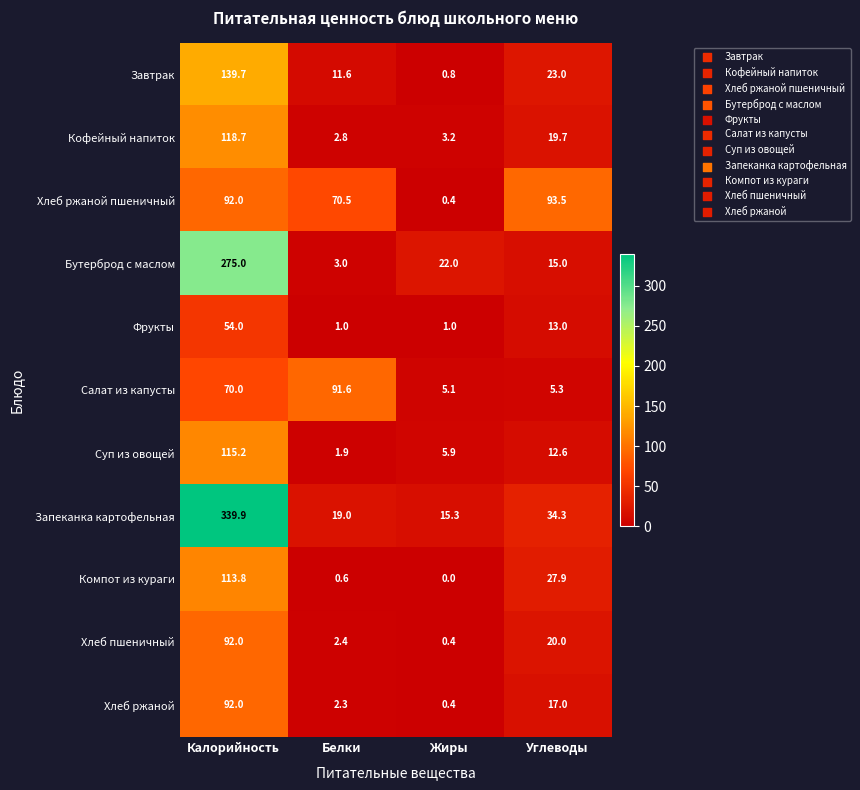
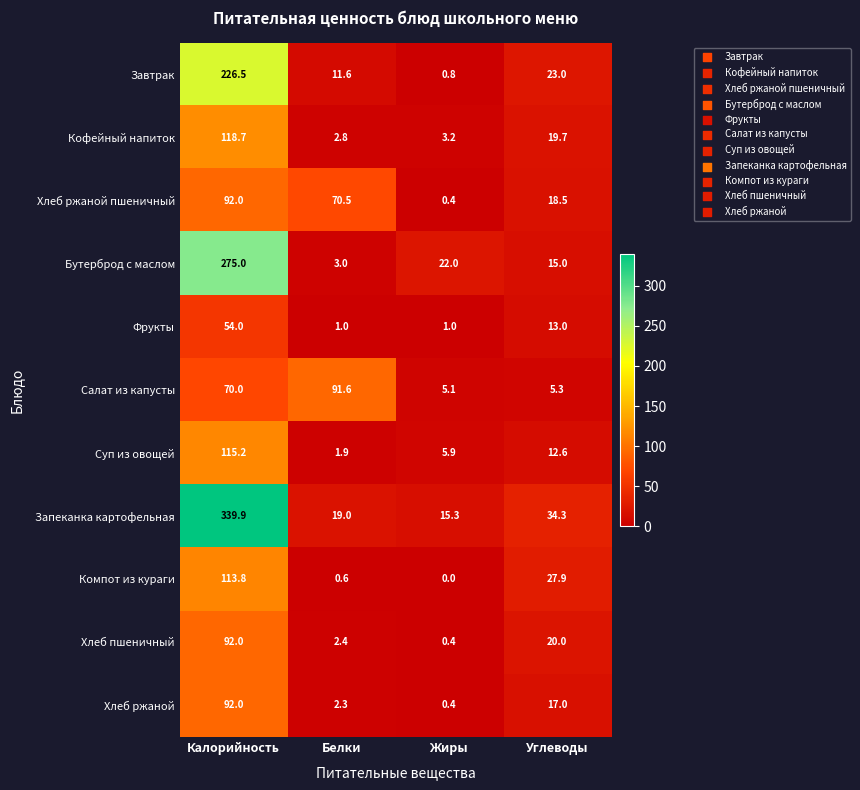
  {
    "Завтрак": {
-     "Калорийность": 139.7,
+     "Калорийность": 226.5,
      "Белки": 11.6,
      "Жиры": 0.8,
      "Углеводы": 23.0
    },
    "Кофейный напиток": {
      "Калорийность": 118.7,
      "Белки": 2.8,
      "Жиры": 3.2,
      "Углеводы": 19.7
    },
    "Хлеб ржаной пшеничный": {
      "Калорийность": 92.0,
      "Белки": 70.5,
      "Жиры": 0.4,
-     "Углеводы": 93.5
+     "Углеводы": 18.5
    },
    "Бутерброд с маслом": {
      "Калорийность": 275.0,
      "Белки": 3.0,
      "Жиры": 22.0,
      "Углеводы": 15.0
    },
    "Фрукты": {
      "Калорийность": 54.0,
      "Белки": 1.0,
      "Жиры": 1.0,
      "Углеводы": 13.0
    },
    "Салат из капусты": {
      "Калорийность": 70.0,
      "Белки": 91.6,
      "Жиры": 5.1,
      "Углеводы": 5.3
    },
    "Суп из овощей": {
      "Калорийность": 115.2,
      "Белки": 1.9,
      "Жиры": 5.9,
      "Углеводы": 12.6
    },
    "Запеканка картофельная": {
      "Калорийность": 339.9,
      "Белки": 19.0,
      "Жиры": 15.3,
      "Углеводы": 34.3
    },
    "Компот из кураги": {
      "Калорийность": 113.8,
      "Белки": 0.6,
      "Жиры": 0.0,
      "Углеводы": 27.9
    },
    "Хлеб пшеничный": {
      "Калорийность": 92.0,
      "Белки": 2.4,
      "Жиры": 0.4,
      "Углеводы": 20.0
    },
    "Хлеб ржаной": {
      "Калорийность": 92.0,
      "Белки": 2.3,
      "Жиры": 0.4,
      "Углеводы": 17.0
    }
  }
